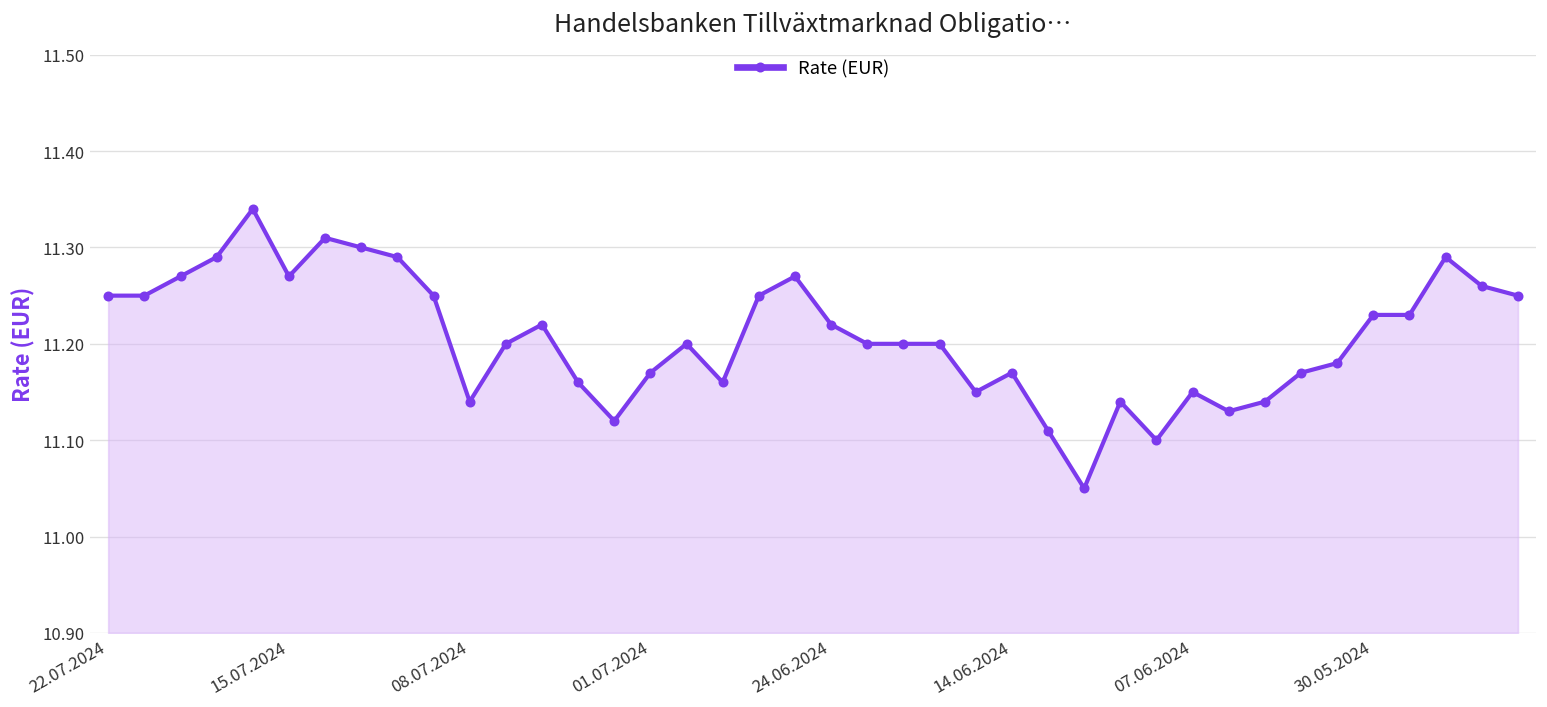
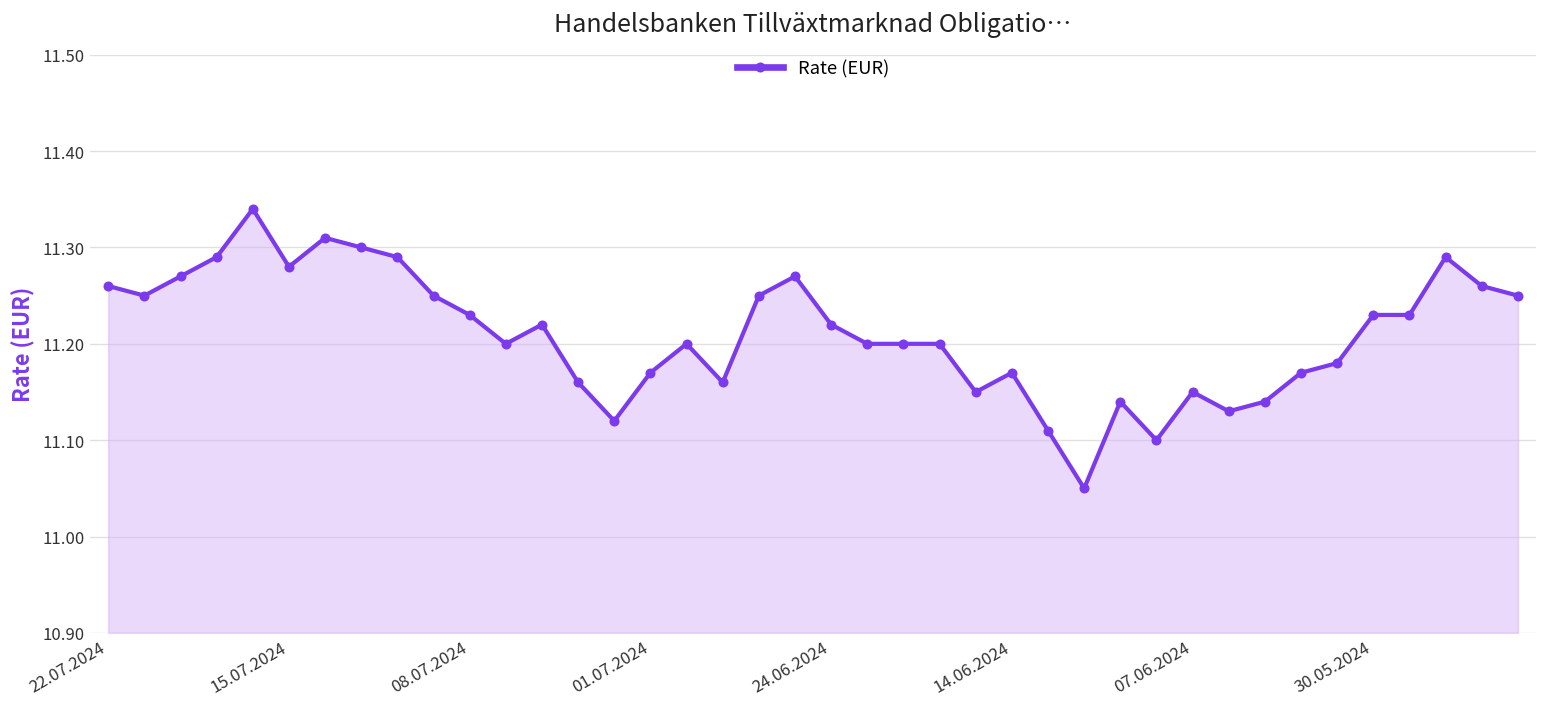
  {
-   "22.07.2024": 11.25,
-   "15.07.2024": 11.27,
-   "08.07.2024": 11.14,
+   "22.07.2024": 11.26,
+   "15.07.2024": 11.28,
+   "08.07.2024": 11.23,
    "01.07.2024": 11.17,
    "24.06.2024": 11.22,
    "14.06.2024": 11.17,
    "07.06.2024": 11.15,
    "30.05.2024": 11.23
  }
